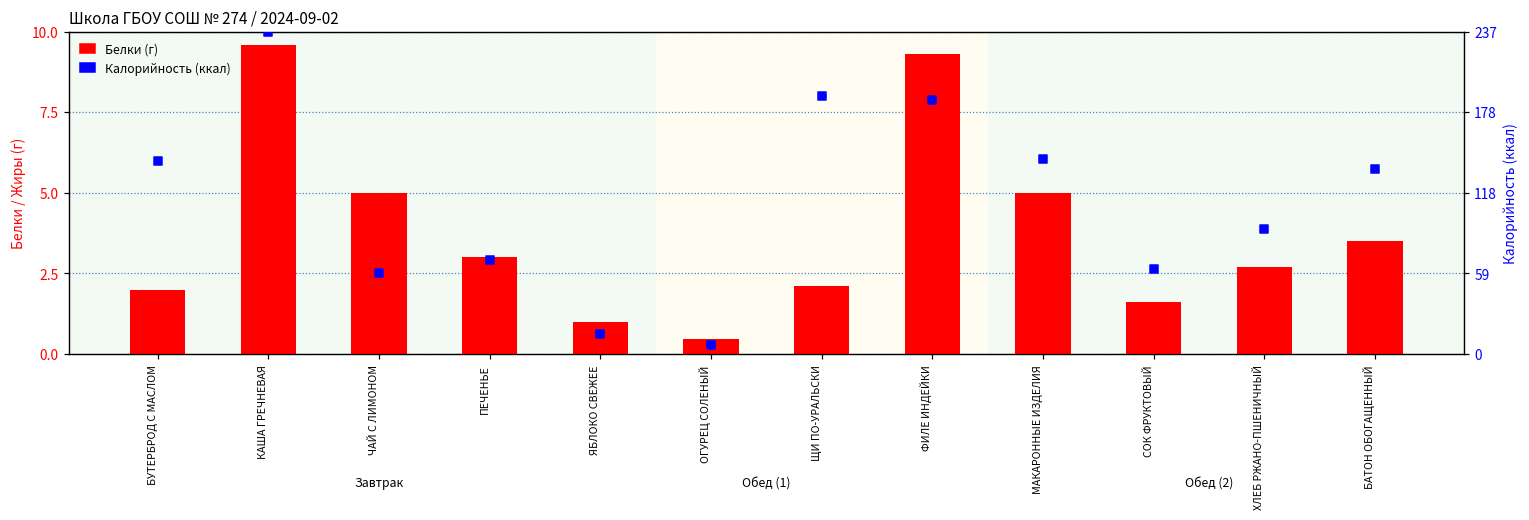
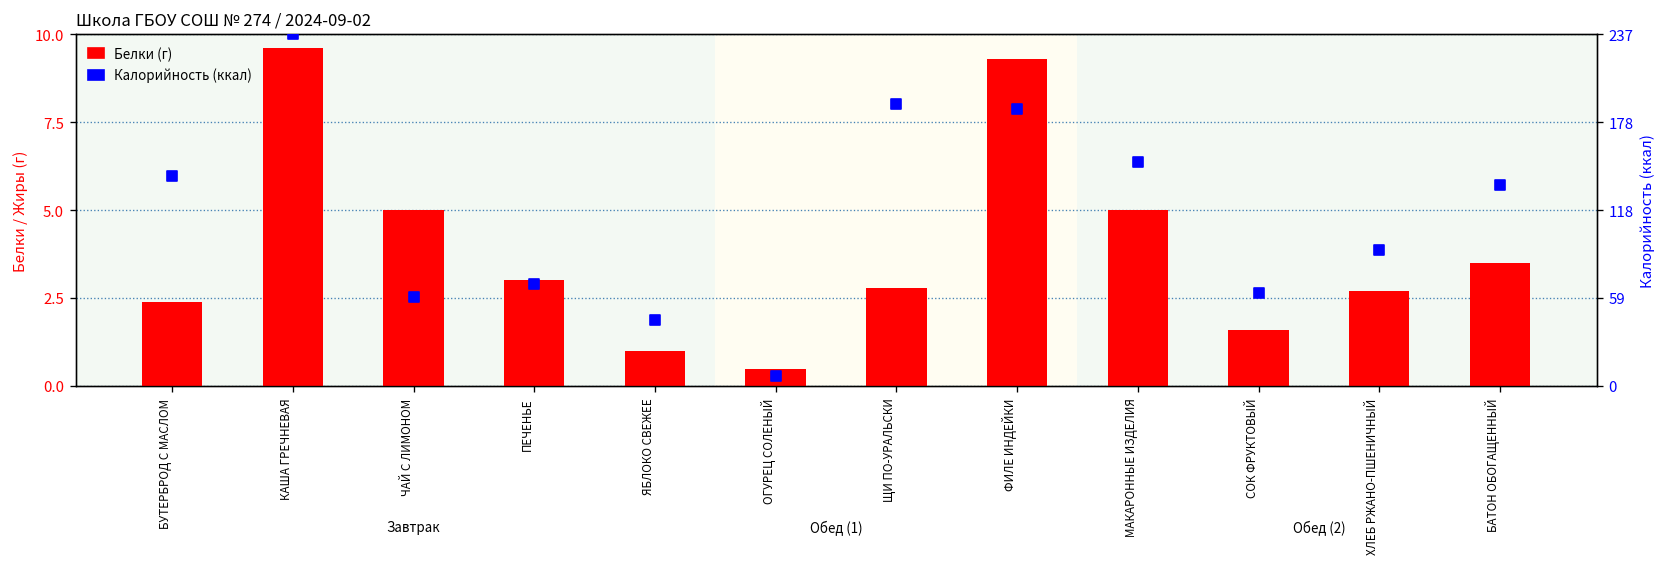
  {
    "Белки (г)": {
-     "БУТЕРБРОД С МАСЛОМ": 2.0,
+     "БУТЕРБРОД С МАСЛОМ": 2.4,
      "КАША ГРЕЧНЕВАЯ": 9.6,
      "ЧАЙ С ЛИМОНОМ": 5.0,
      "ПЕЧЕНЬЕ": 3.0,
      "ЯБЛОКО СВЕЖЕЕ": 1.0,
      "ОГУРЕЦ СОЛЕНЫЙ": 0.5,
-     "ЩИ ПО-УРАЛЬСКИ": 2.1,
+     "ЩИ ПО-УРАЛЬСКИ": 2.8,
      "ФИЛЕ ИНДЕЙКИ": 9.3,
      "МАКАРОННЫЕ ИЗДЕЛИЯ": 5.0,
      "СОК ФРУКТОВЫЙ": 1.6,
      "ХЛЕБ РЖАНО-ПШЕНИЧНЫЙ": 2.7,
      "БАТОН ОБОГАЩЕННЫЙ": 3.5
    },
    "Калорийность (ккал)": {
-     "ЯБЛОКО СВЕЖЕЕ": 14,
-     "МАКАРОННЫЕ ИЗДЕЛИЯ": 144
+     "ЯБЛОКО СВЕЖЕЕ": 44,
+     "МАКАРОННЫЕ ИЗДЕЛИЯ": 151
    }
  }
